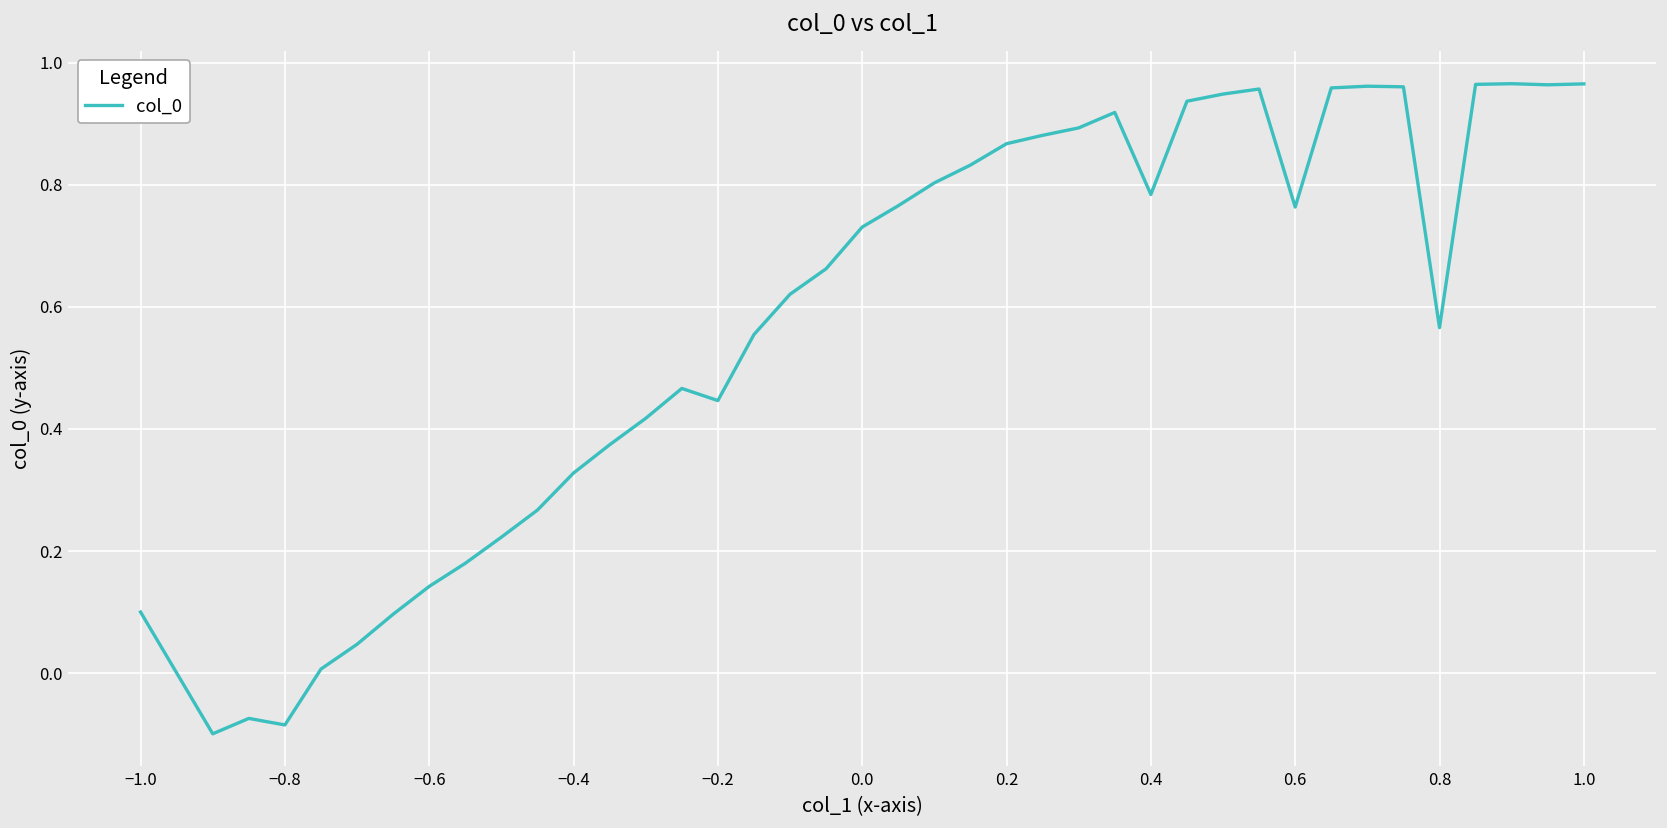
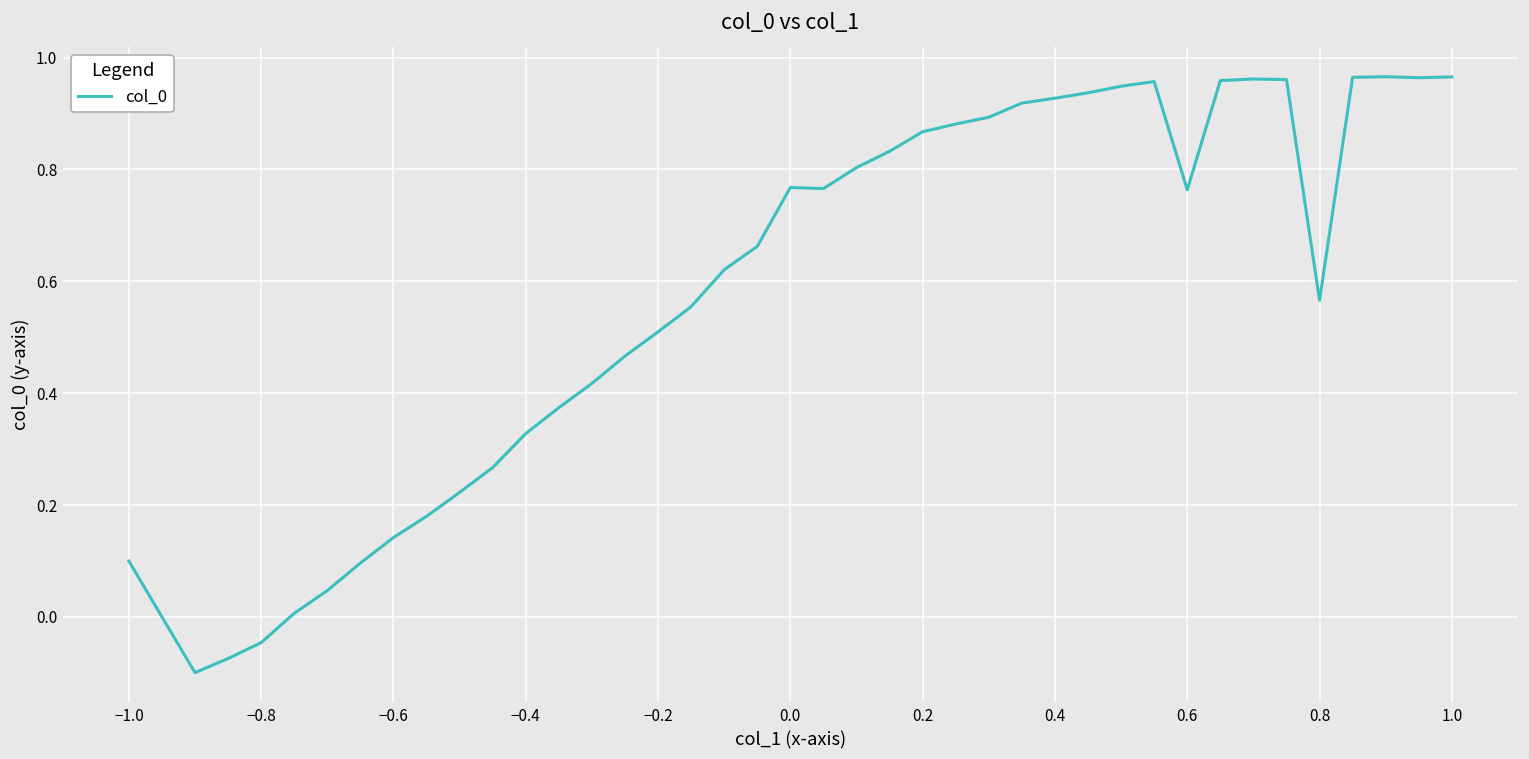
  {
    "−1.0": 0.10,
-   "−0.8": -0.09,
+   "−0.8": -0.05,
    "−0.6": 0.14,
    "−0.4": 0.33,
-   "−0.2": 0.45,
-   "0.0": 0.73,
+   "−0.2": 0.51,
+   "0.0": 0.77,
    "0.2": 0.87,
-   "0.4": 0.78,
+   "0.4": 0.93,
    "0.6": 0.76,
    "0.8": 0.57,
    "1.0": 0.97
  }
